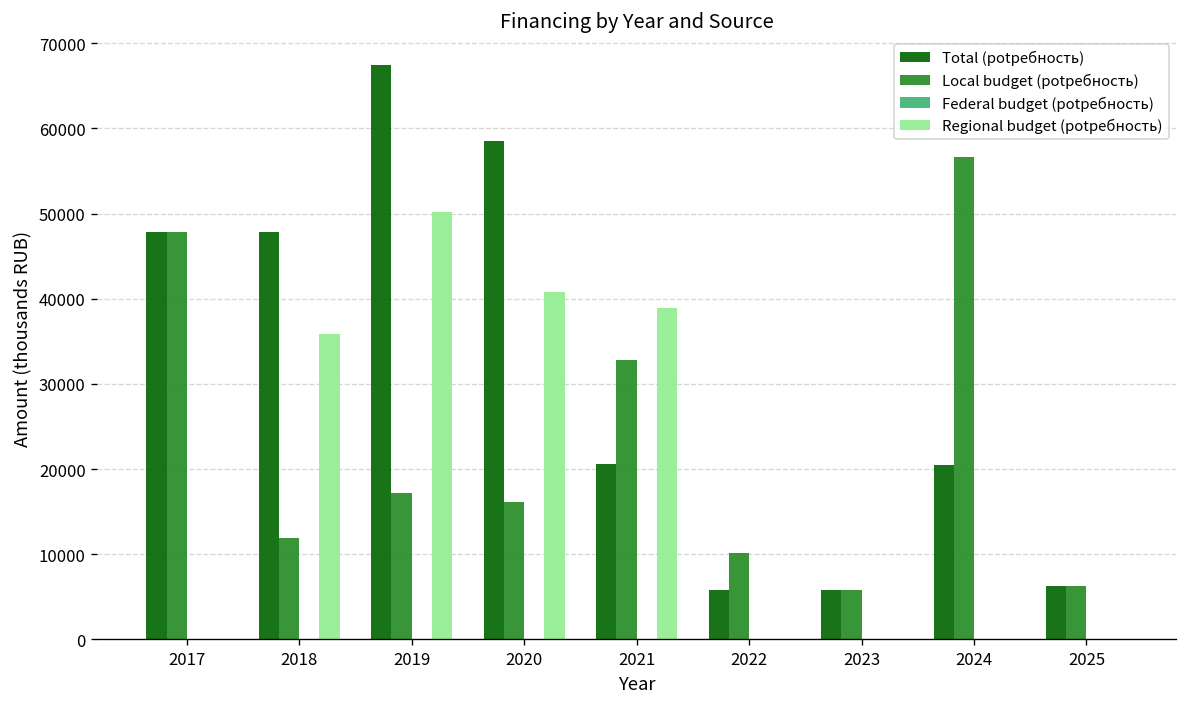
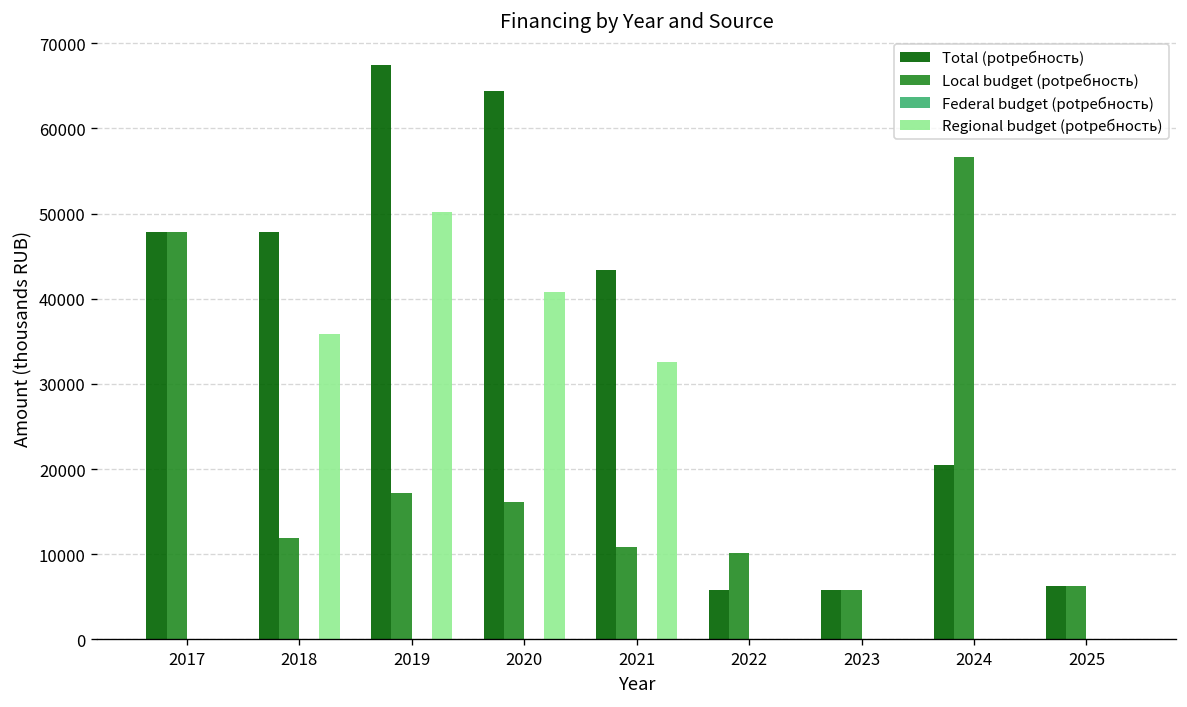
  {
    "Total (potребность)": {
      "2017": 48000,
      "2018": 48000,
      "2019": 67000,
-     "2020": 58000,
-     "2021": 21000,
+     "2020": 64000,
+     "2021": 43000,
      "2022": 6000,
      "2023": 6000,
      "2024": 20000,
      "2025": 6000
    },
    "Local budget (potребность)": {
      "2017": 48000,
      "2018": 12000,
      "2019": 17000,
      "2020": 16000,
-     "2021": 33000,
+     "2021": 11000,
      "2022": 10000,
      "2023": 6000,
      "2024": 57000,
      "2025": 6000
    },
    "Federal budget (potребность)": {
      "2017": 0,
      "2018": 0,
      "2019": 0,
      "2020": 0,
      "2021": 0,
      "2022": 0,
      "2023": 0,
      "2024": 0,
      "2025": 0
    },
    "Regional budget (potребность)": {
      "2017": 0,
      "2018": 36000,
      "2019": 50000,
      "2020": 41000,
-     "2021": 39000,
+     "2021": 33000,
      "2022": 0,
      "2023": 0,
      "2024": 0,
      "2025": 0
    }
  }
